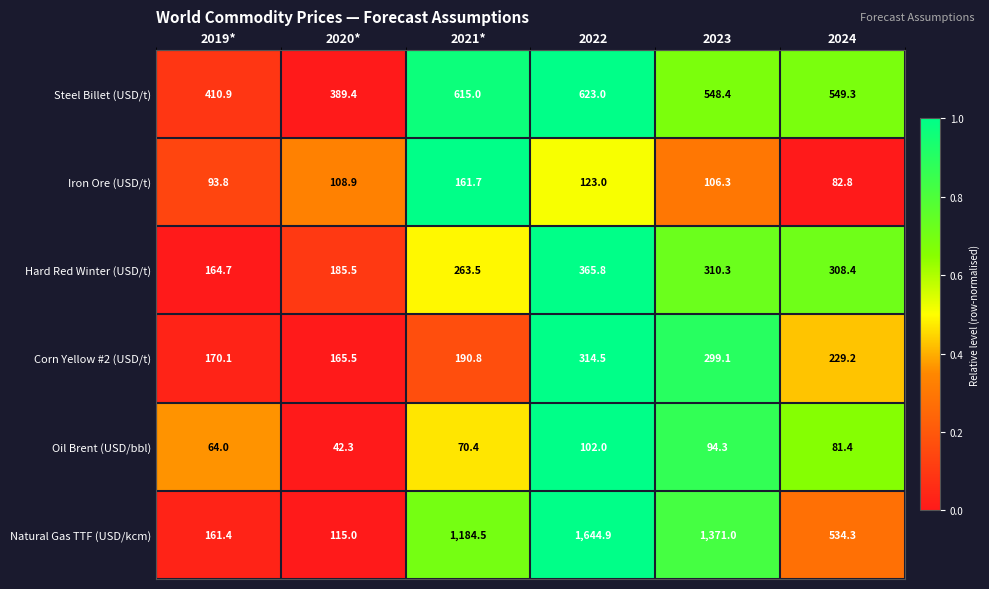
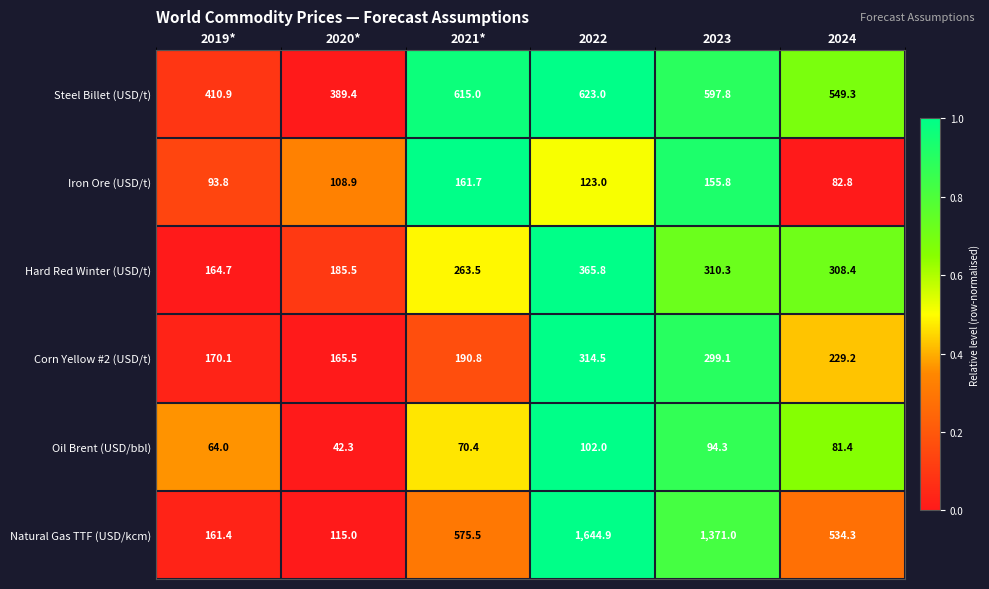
  {
    "Steel Billet (USD/t)": {
      "2019*": "410.9",
      "2020*": "389.4",
      "2021*": "615.0",
      "2022": "623.0",
-     "2023": "548.4",
+     "2023": "597.8",
      "2024": "549.3"
    },
    "Iron Ore (USD/t)": {
      "2019*": "93.8",
      "2020*": "108.9",
      "2021*": "161.7",
      "2022": "123.0",
-     "2023": "106.3",
+     "2023": "155.8",
      "2024": "82.8"
    },
    "Hard Red Winter (USD/t)": {
      "2019*": "164.7",
      "2020*": "185.5",
      "2021*": "263.5",
      "2022": "365.8",
      "2023": "310.3",
      "2024": "308.4"
    },
    "Corn Yellow #2 (USD/t)": {
      "2019*": "170.1",
      "2020*": "165.5",
      "2021*": "190.8",
      "2022": "314.5",
      "2023": "299.1",
      "2024": "229.2"
    },
    "Oil Brent (USD/bbl)": {
      "2019*": "64.0",
      "2020*": "42.3",
      "2021*": "70.4",
      "2022": "102.0",
      "2023": "94.3",
      "2024": "81.4"
    },
    "Natural Gas TTF (USD/kcm)": {
      "2019*": "161.4",
      "2020*": "115.0",
-     "2021*": "1,184.5",
+     "2021*": "575.5",
      "2022": "1,644.9",
      "2023": "1,371.0",
      "2024": "534.3"
    }
  }
